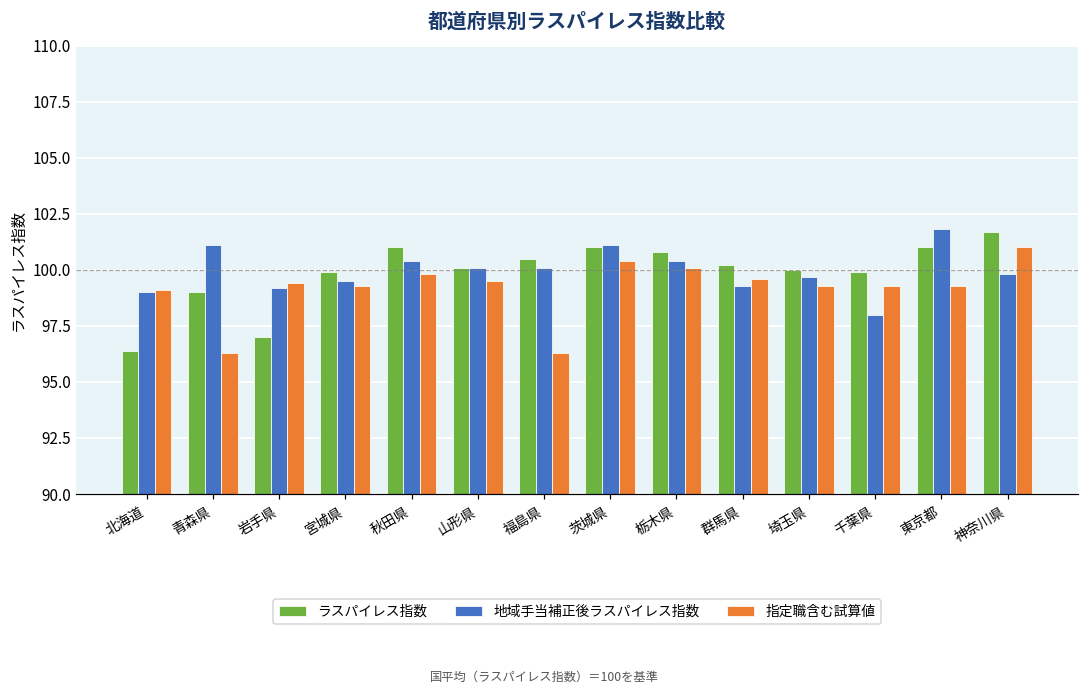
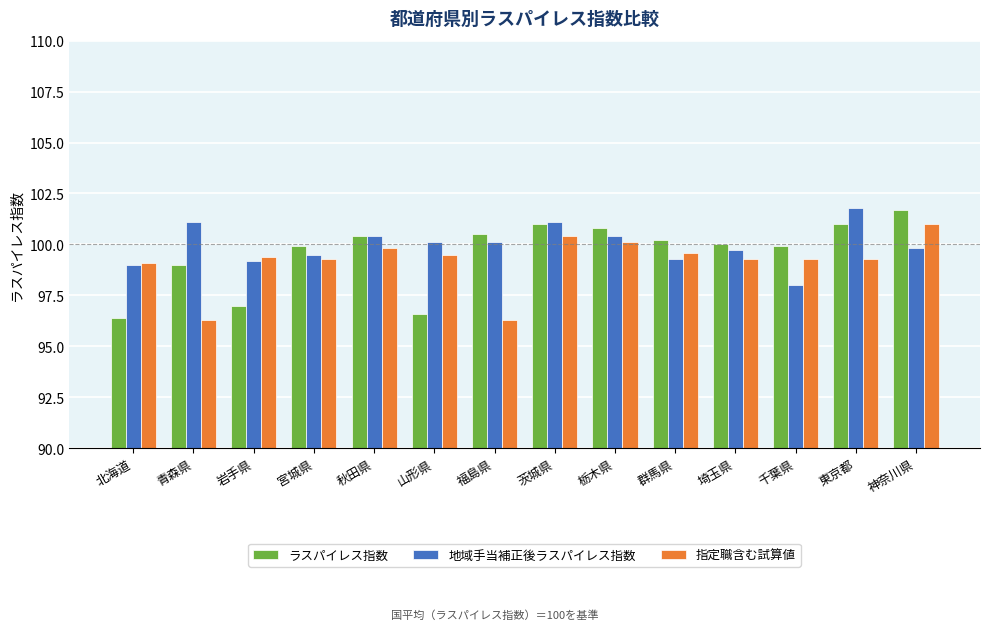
  {
    "ラスパイレス指数": {
      "北海道": 96.4,
      "青森県": 99.0,
      "岩手県": 97.0,
      "宮城県": 99.9,
-     "秋田県": 101.0,
-     "山形県": 100.1,
+     "秋田県": 100.4,
+     "山形県": 96.6,
      "福島県": 100.5,
      "茨城県": 101.0,
      "栃木県": 100.8,
      "群馬県": 100.2,
      "埼玉県": 100.0,
      "千葉県": 99.9,
      "東京都": 101.0,
      "神奈川県": 101.7
    },
    "地域手当補正後ラスパイレス指数": {
      "北海道": 99.0,
      "青森県": 101.1,
      "岩手県": 99.2,
      "宮城県": 99.5,
      "秋田県": 100.4,
      "山形県": 100.1,
      "福島県": 100.1,
      "茨城県": 101.1,
      "栃木県": 100.4,
      "群馬県": 99.3,
      "埼玉県": 99.7,
      "千葉県": 98.0,
      "東京都": 101.8,
      "神奈川県": 99.8
    },
    "指定職含む試算値": {
      "北海道": 99.1,
      "青森県": 96.3,
      "岩手県": 99.4,
      "宮城県": 99.3,
      "秋田県": 99.8,
      "山形県": 99.5,
      "福島県": 96.3,
      "茨城県": 100.4,
      "栃木県": 100.1,
      "群馬県": 99.6,
      "埼玉県": 99.3,
      "千葉県": 99.3,
      "東京都": 99.3,
      "神奈川県": 101.0
    }
  }
